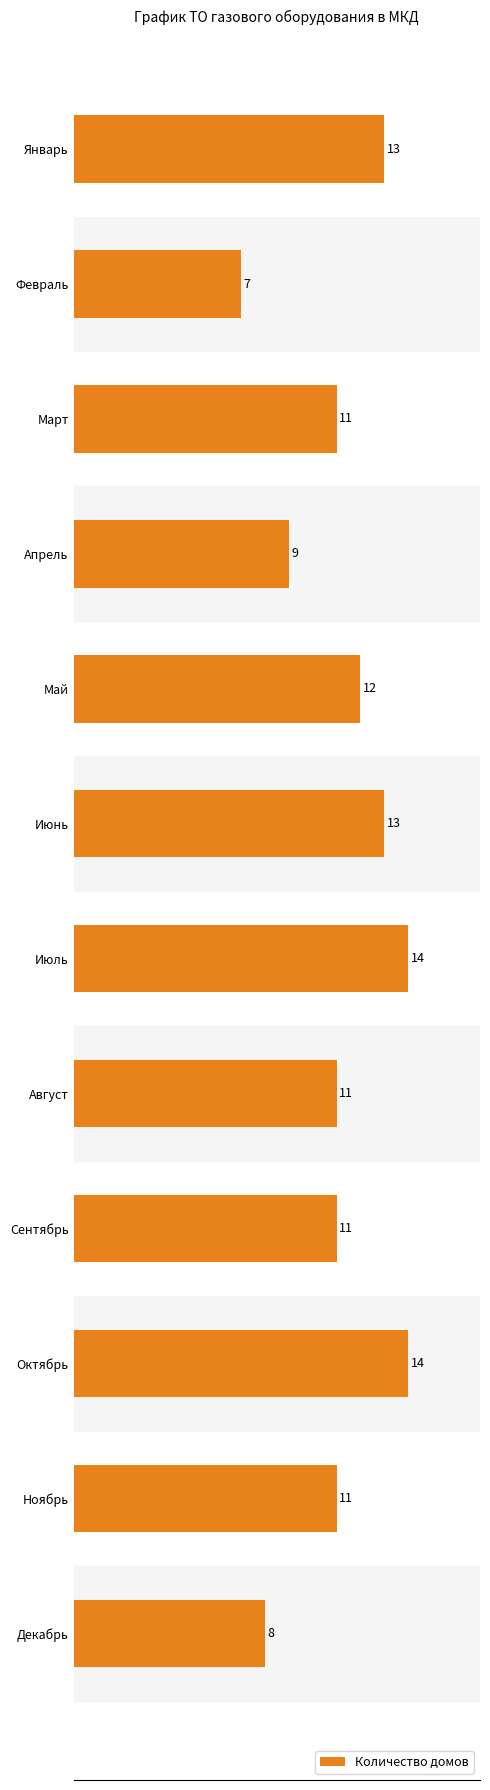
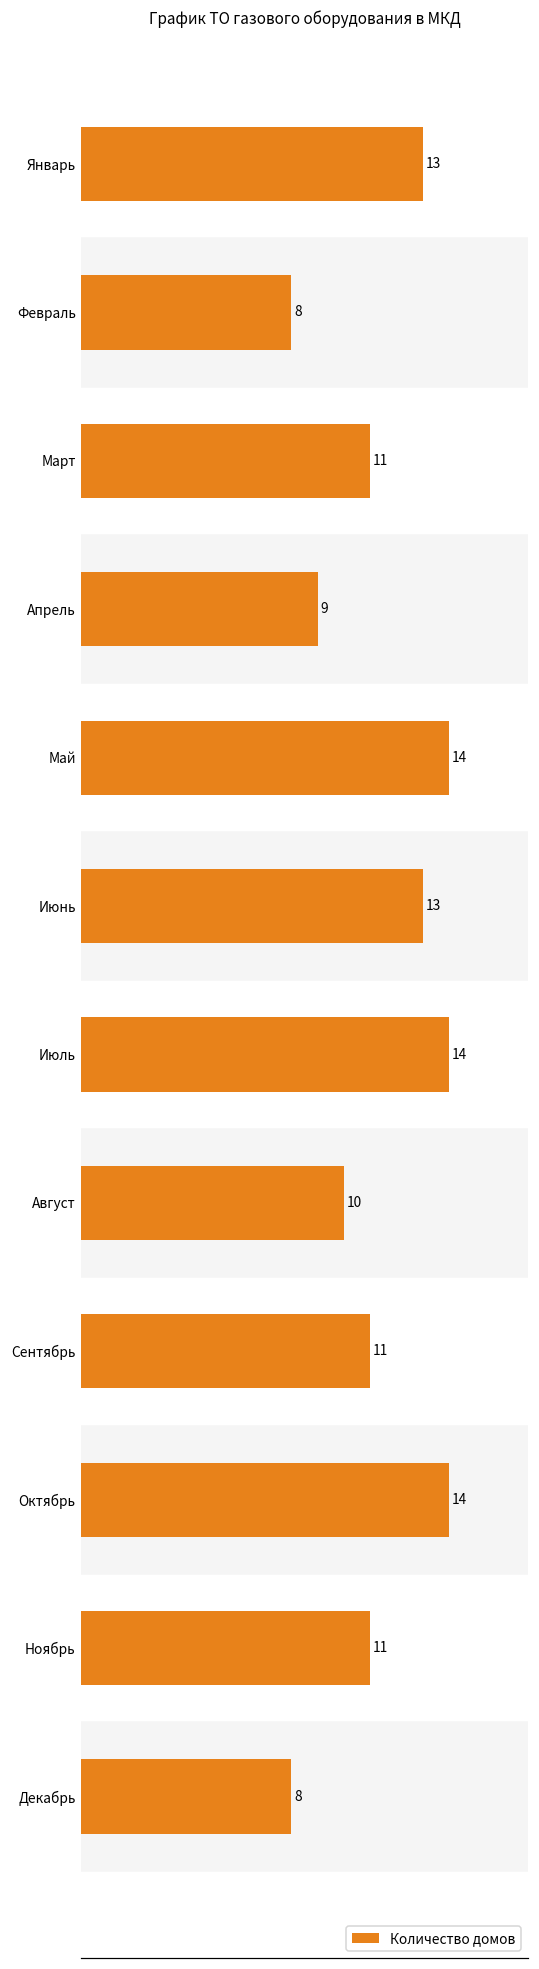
  {
    "Январь": 13,
-   "Февраль": 7,
+   "Февраль": 8,
    "Март": 11,
    "Апрель": 9,
-   "Май": 12,
+   "Май": 14,
    "Июнь": 13,
    "Июль": 14,
-   "Август": 11,
+   "Август": 10,
    "Сентябрь": 11,
    "Октябрь": 14,
    "Ноябрь": 11,
    "Декабрь": 8
  }
